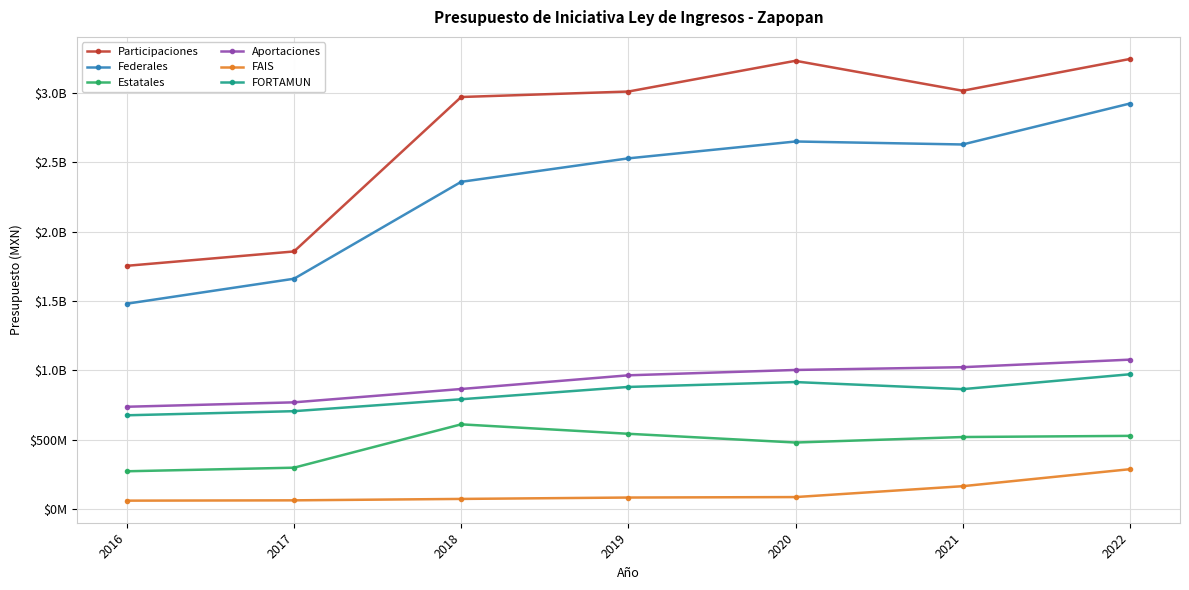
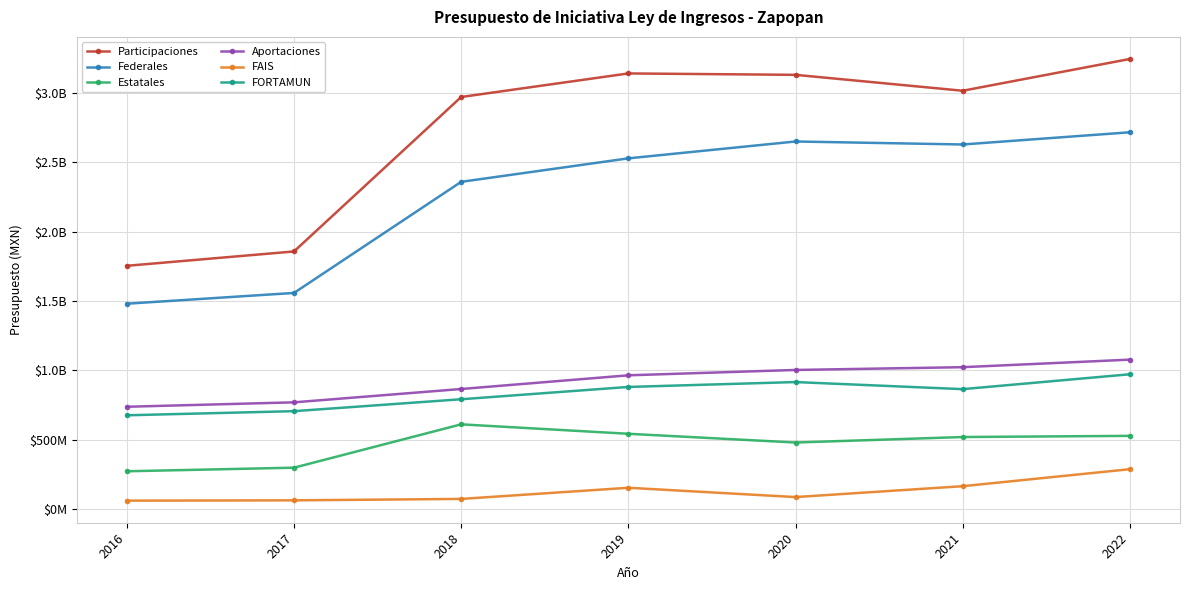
  {
    "Participaciones": {
      "2016": "$1750000000",
      "2017": "$1860000000",
      "2018": "$2970000000",
-     "2019": "$3010000000",
-     "2020": "$3230000000",
+     "2019": "$3140000000",
+     "2020": "$3130000000",
      "2021": "$3010000000",
      "2022": "$3240000000"
    },
    "Federales": {
      "2016": "$1480000000",
-     "2017": "$1660000000",
+     "2017": "$1560000000",
      "2018": "$2360000000",
      "2019": "$2530000000",
      "2020": "$2650000000",
      "2021": "$2630000000",
-     "2022": "$2920000000"
+     "2022": "$2720000000"
    },
    "Aportaciones": {
      "2016": "$740000000",
      "2017": "$770000000",
      "2018": "$870000000",
      "2019": "$960000000",
      "2020": "$1000000000",
      "2021": "$1020000000",
      "2022": "$1080000000"
    },
    "FAIS": {
      "2016": "$60000000",
      "2017": "$60000000",
      "2018": "$70000000",
-     "2019": "$80000000",
+     "2019": "$150000000",
      "2020": "$90000000",
      "2021": "$170000000",
      "2022": "$290000000"
    }
  }
